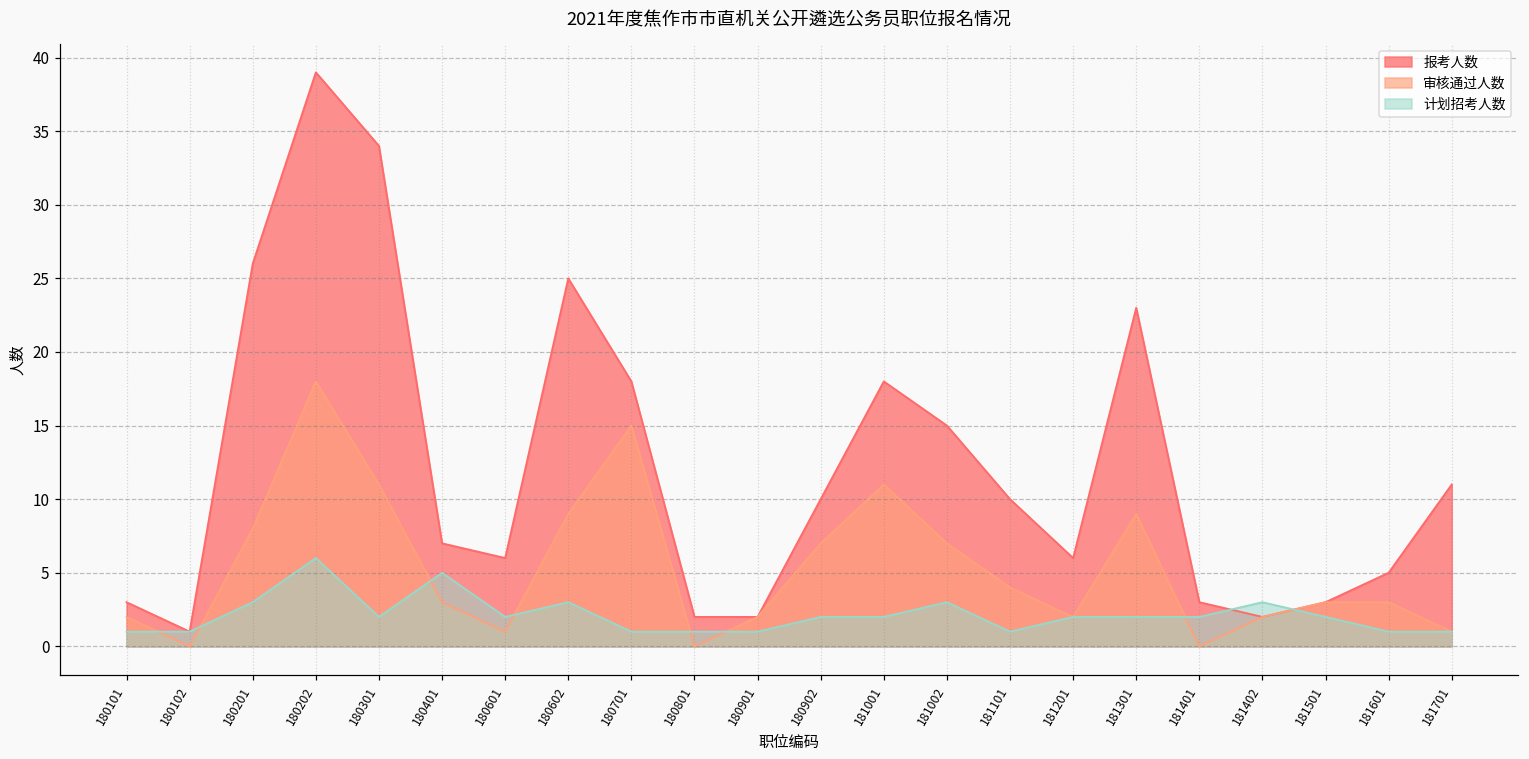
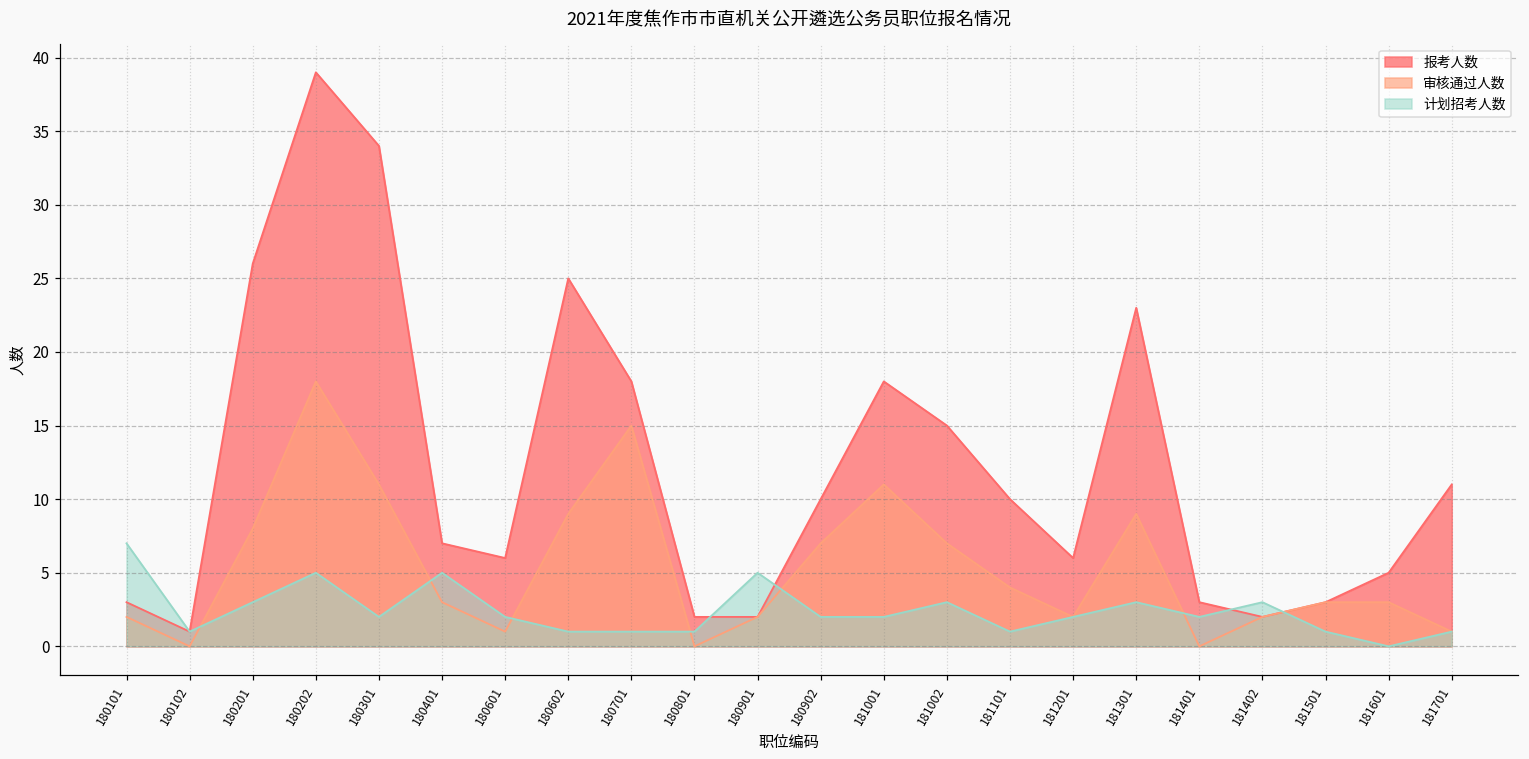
  {
    "计划招考人数": {
-     "180101": 1,
+     "180101": 7,
      "180201": 3,
-     "180202": 6,
+     "180202": 5,
      "180301": 2,
      "180401": 5,
      "180601": 2,
-     "180602": 3,
+     "180602": 1,
      "180701": 1,
      "180801": 1,
-     "180901": 1,
+     "180901": 5,
      "180902": 2,
      "181001": 2,
      "181002": 3,
      "181101": 1,
-     "181301": 2,
+     "181301": 3,
      "181401": 2,
      "181402": 3,
-     "181501": 2,
-     "181601": 1
+     "181501": 1,
+     "181601": 0
    }
  }
